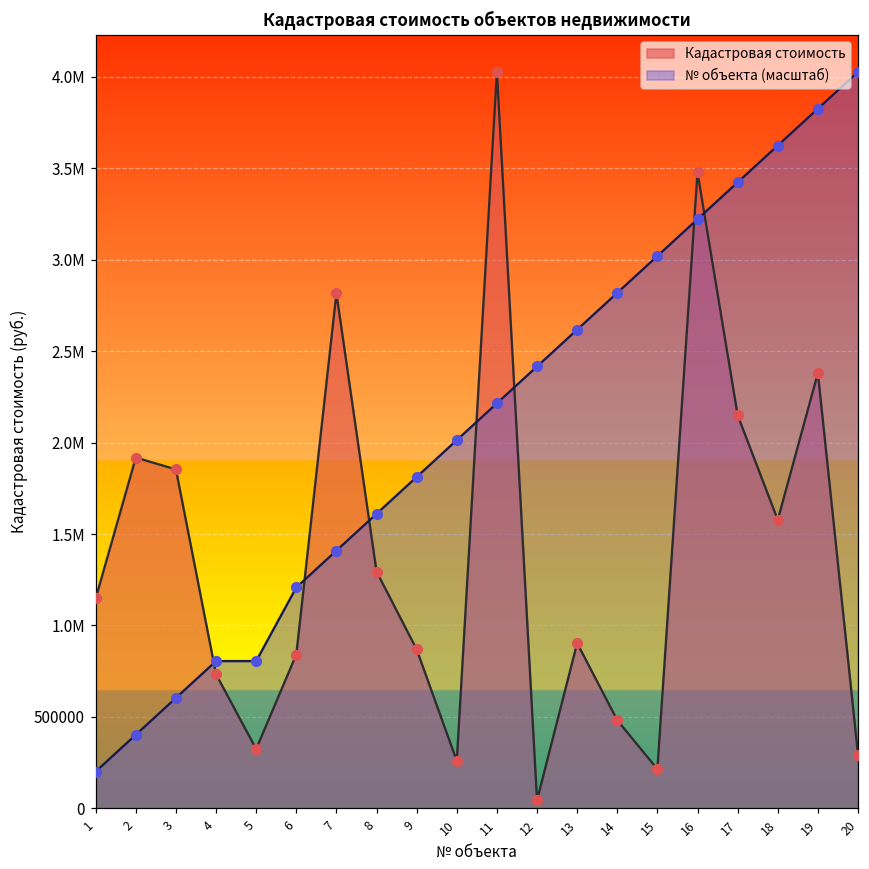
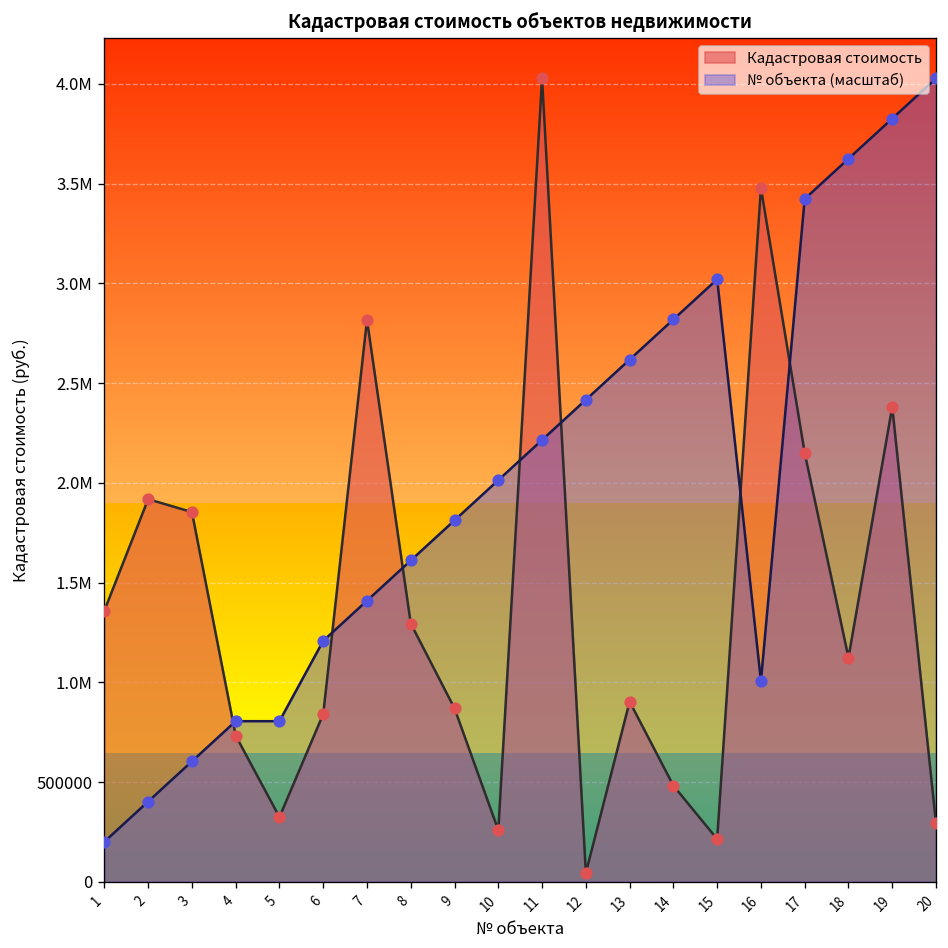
  {
    "Кадастровая стоимость": {
-     "1": 1150000,
+     "1": 1360000,
      "2": 1920000,
      "3": 1850000,
      "4": 730000,
      "5": 320000,
      "6": 840000,
      "7": 2820000,
      "8": 1290000,
      "9": 870000,
      "10": 260000,
      "11": 4030000,
      "12": 40000,
      "13": 900000,
      "14": 480000,
      "15": 210000,
      "16": 3480000,
      "17": 2150000,
-     "18": 1580000,
+     "18": 1120000,
      "19": 2380000,
      "20": 290000
    },
    "№ объекта (масштаб)": {
      "1": 200000,
      "2": 400000,
      "3": 600000,
      "4": 810000,
      "5": 810000,
      "6": 1210000,
      "7": 1410000,
      "8": 1610000,
      "9": 1810000,
      "10": 2010000,
      "11": 2210000,
      "12": 2420000,
      "13": 2620000,
      "14": 2820000,
      "15": 3020000,
-     "16": 3220000,
+     "16": 1010000,
      "17": 3420000,
      "18": 3620000,
      "19": 3830000,
      "20": 4030000
    }
  }
